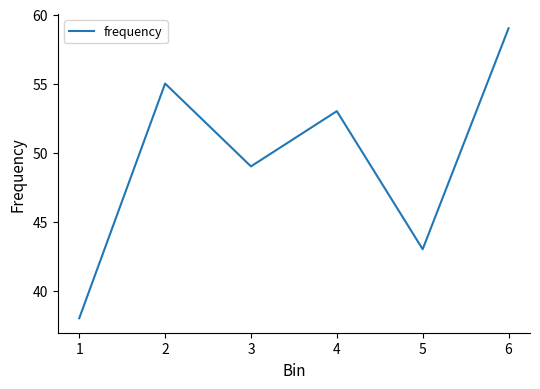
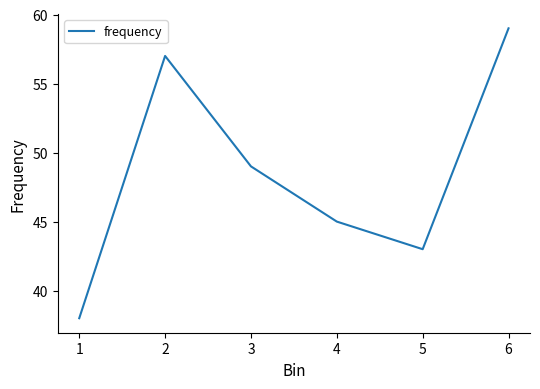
  {
    "1": 38,
-   "2": 55,
+   "2": 57,
    "3": 49,
-   "4": 53,
+   "4": 45,
    "5": 43,
    "6": 59
  }
